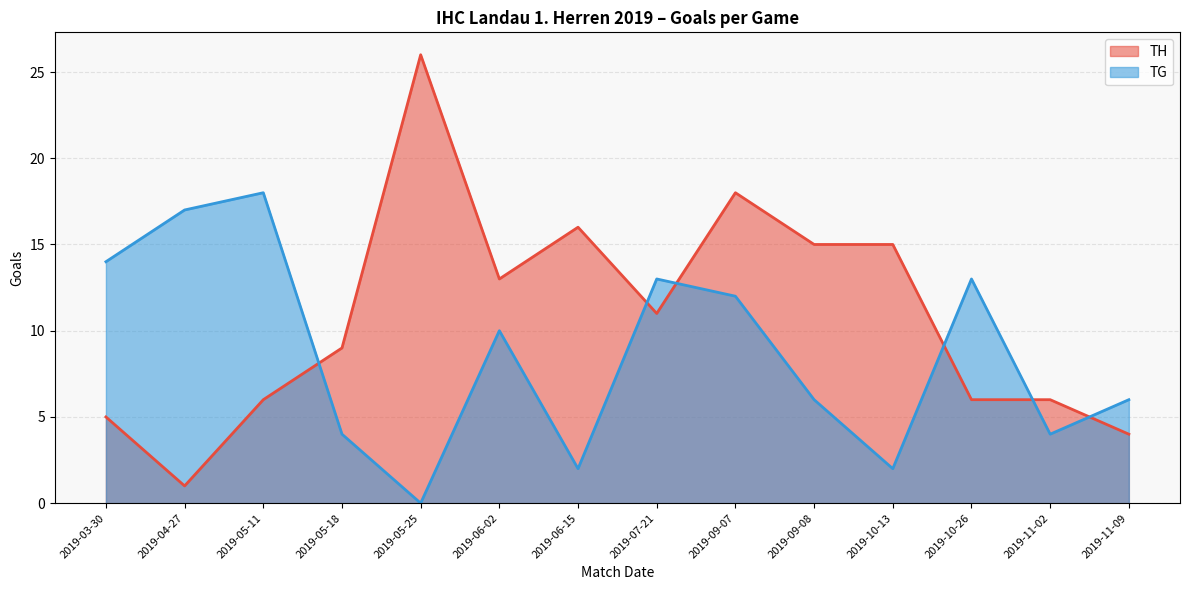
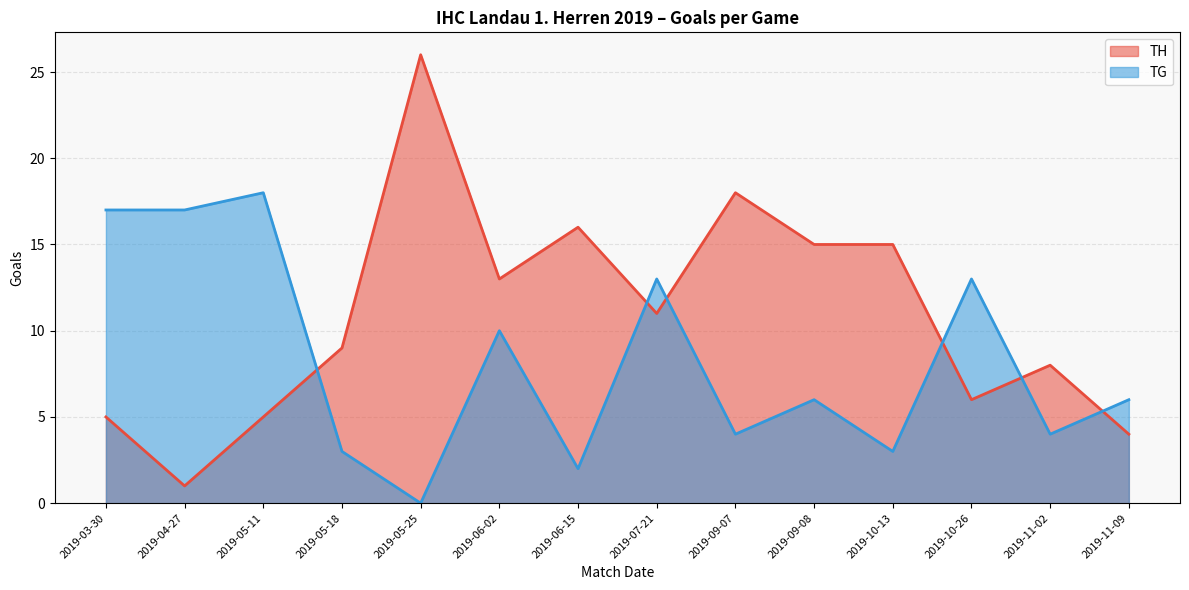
  {
    "TH": {
      "2019-03-30": 5,
      "2019-04-27": 1,
-     "2019-05-11": 6,
+     "2019-05-11": 5,
      "2019-05-18": 9,
      "2019-05-25": 26,
      "2019-06-02": 13,
      "2019-06-15": 16,
      "2019-07-21": 11,
      "2019-09-07": 18,
      "2019-09-08": 15,
      "2019-10-13": 15,
      "2019-10-26": 6,
-     "2019-11-02": 6,
+     "2019-11-02": 8,
      "2019-11-09": 4
    },
    "TG": {
-     "2019-03-30": 14,
+     "2019-03-30": 17,
      "2019-04-27": 17,
      "2019-05-11": 18,
-     "2019-05-18": 4,
+     "2019-05-18": 3,
      "2019-05-25": 0,
      "2019-06-02": 10,
      "2019-06-15": 2,
      "2019-07-21": 13,
-     "2019-09-07": 12,
+     "2019-09-07": 4,
      "2019-09-08": 6,
-     "2019-10-13": 2,
+     "2019-10-13": 3,
      "2019-10-26": 13,
      "2019-11-02": 4,
      "2019-11-09": 6
    }
  }
